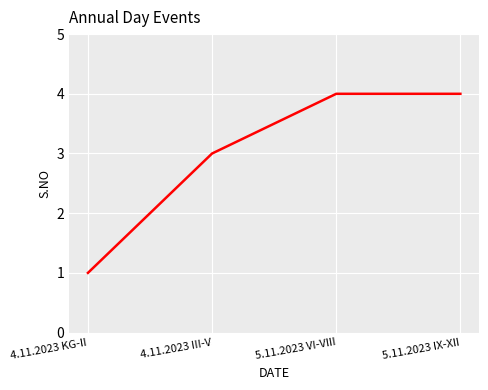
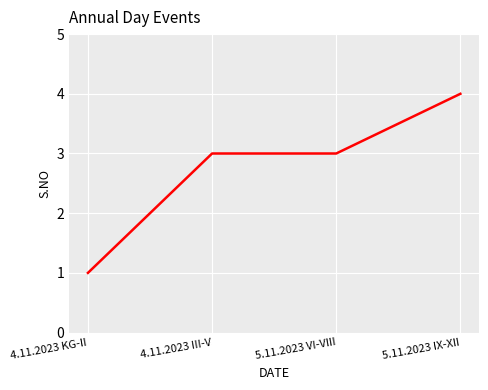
  {
    "4.11.2023 KG-II": 1,
    "4.11.2023 III-V": 3,
-   "5.11.2023 VI-VIII": 4,
+   "5.11.2023 VI-VIII": 3,
    "5.11.2023 IX-XII": 4
  }
